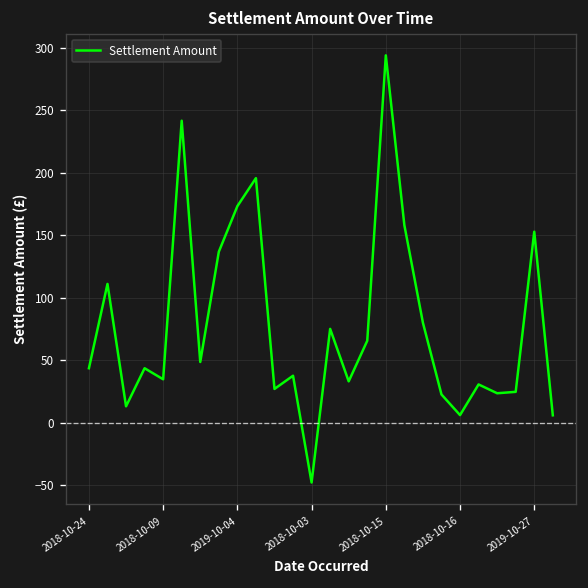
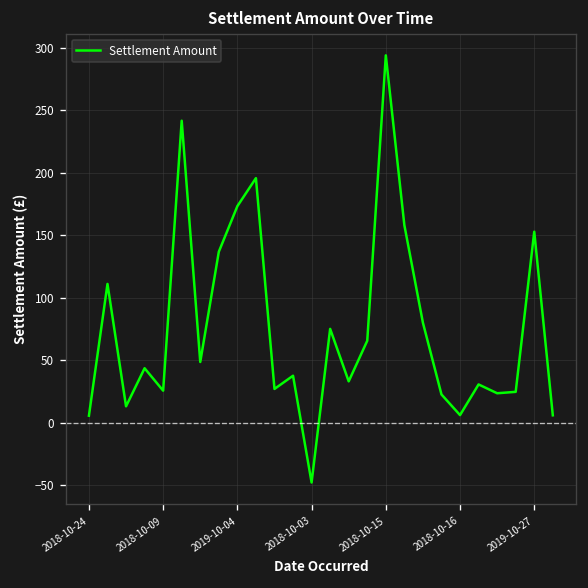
  {
-   "2018-10-24": 44,
-   "2018-10-09": 35,
+   "2018-10-24": 6,
+   "2018-10-09": 26,
    "2019-10-04": 173,
    "2018-10-16": 6,
    "2019-10-27": 153
  }
